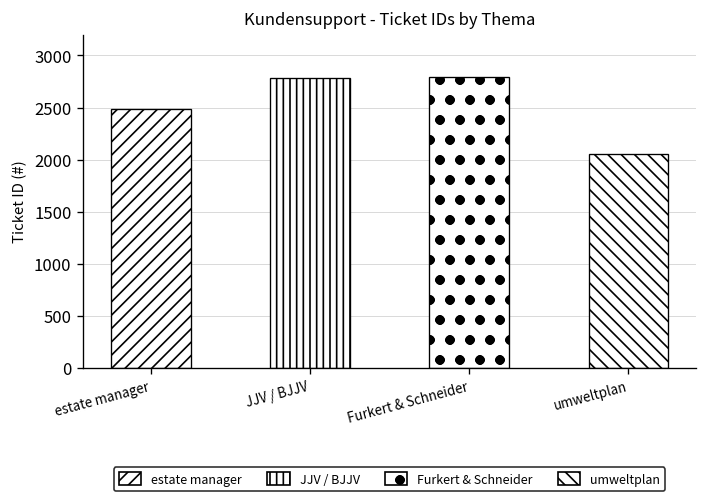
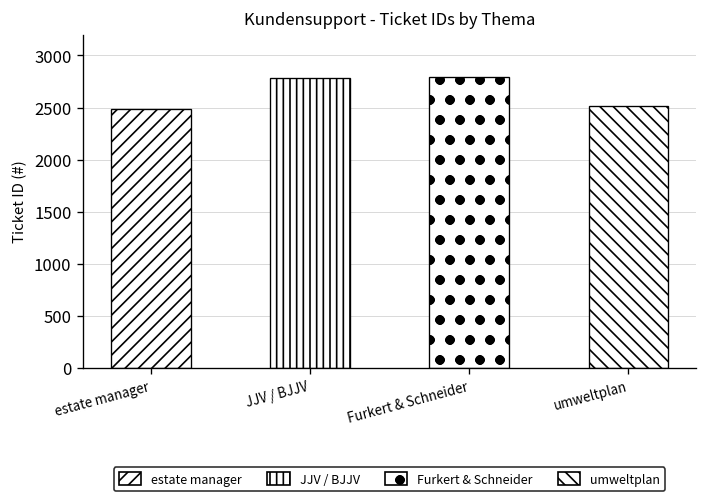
  {
    "estate manager": 2500,
    "JJV / BJJV": 2800,
    "Furkert & Schneider": 2800,
-   "umweltplan": 2100
+   "umweltplan": 2500
  }
